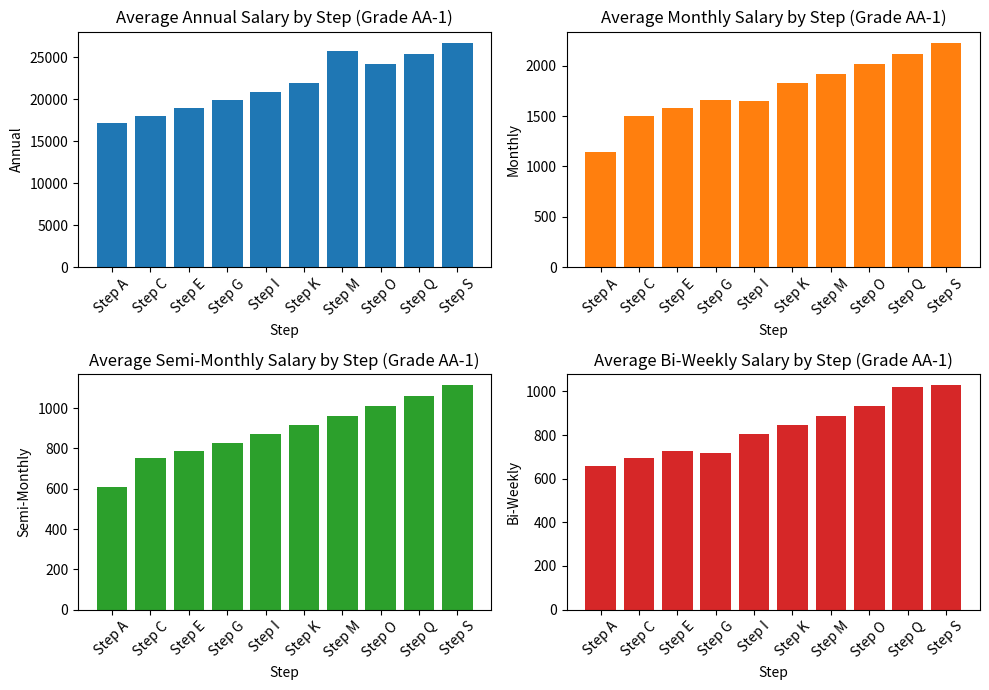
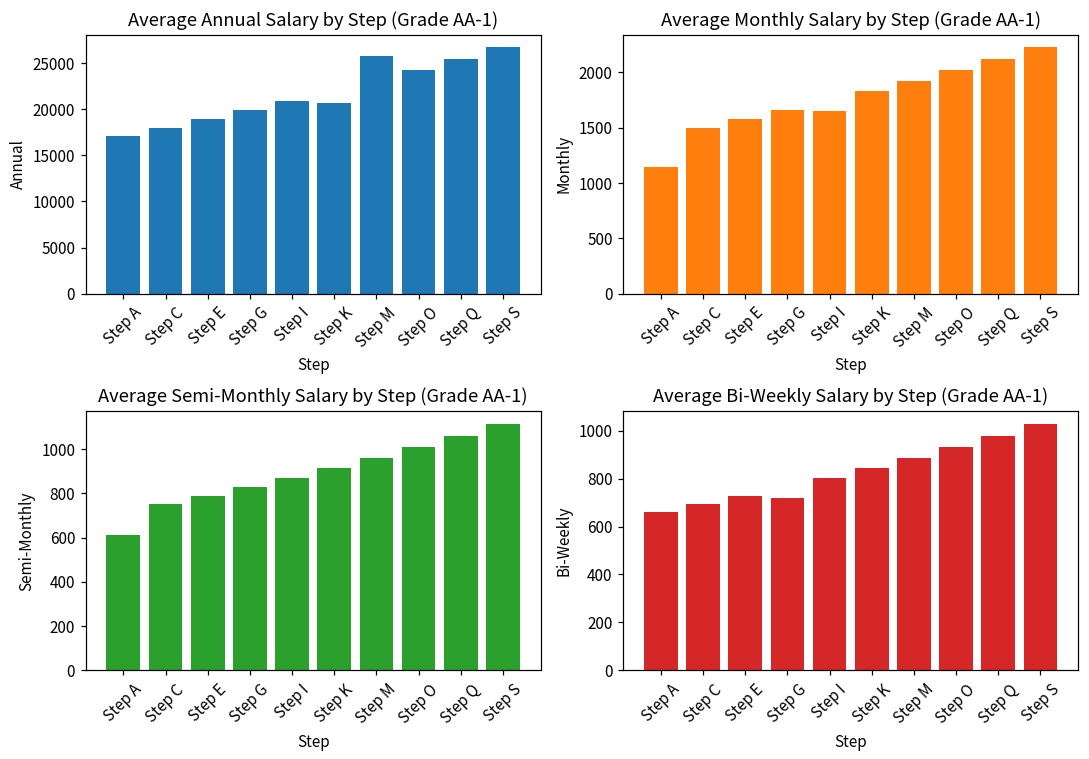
  {
    "Average Annual Salary by Step (Grade AA-1)": {
      "Step A": 17000,
      "Step C": 18000,
      "Step E": 19000,
      "Step G": 20000,
      "Step I": 21000,
-     "Step K": 22000,
+     "Step K": 21000,
      "Step M": 26000,
      "Step O": 24000,
      "Step Q": 25000,
      "Step S": 27000
    },
    "Average Monthly Salary by Step (Grade AA-1)": {
      "Step A": 1140,
      "Step C": 1500,
      "Step E": 1580,
      "Step G": 1660,
      "Step I": 1650,
      "Step K": 1830,
      "Step M": 1920,
      "Step O": 2020,
      "Step Q": 2120,
      "Step S": 2230
    },
    "Average Semi-Monthly Salary by Step (Grade AA-1)": {
      "Step A": 610,
      "Step C": 750,
      "Step E": 790,
      "Step G": 830,
      "Step I": 870,
      "Step K": 910,
      "Step M": 960,
      "Step O": 1010,
      "Step Q": 1060,
      "Step S": 1110
    },
    "Average Bi-Weekly Salary by Step (Grade AA-1)": {
      "Step A": 660,
      "Step C": 690,
      "Step E": 730,
      "Step G": 720,
      "Step I": 800,
      "Step K": 840,
      "Step M": 890,
      "Step O": 930,
-     "Step Q": 1020,
+     "Step Q": 980,
      "Step S": 1030
    }
  }
